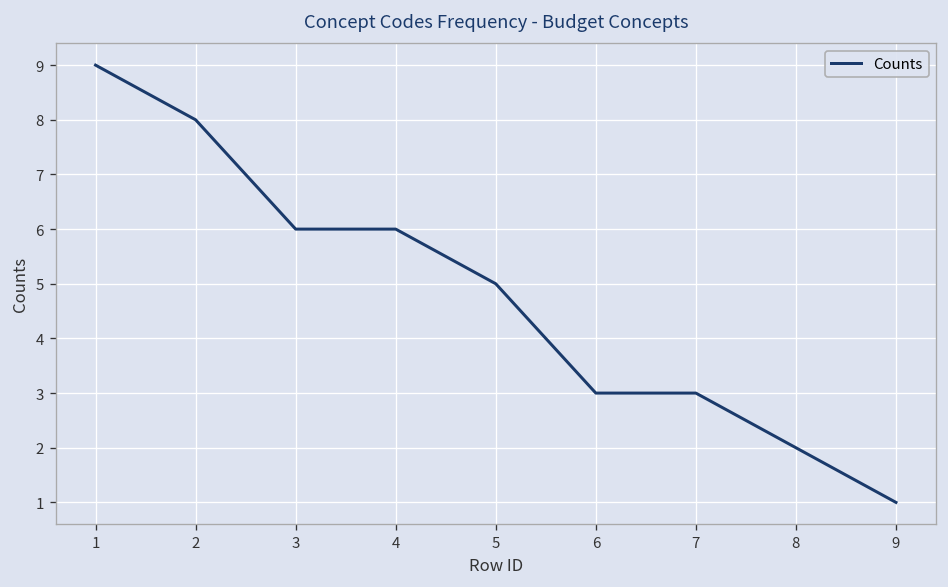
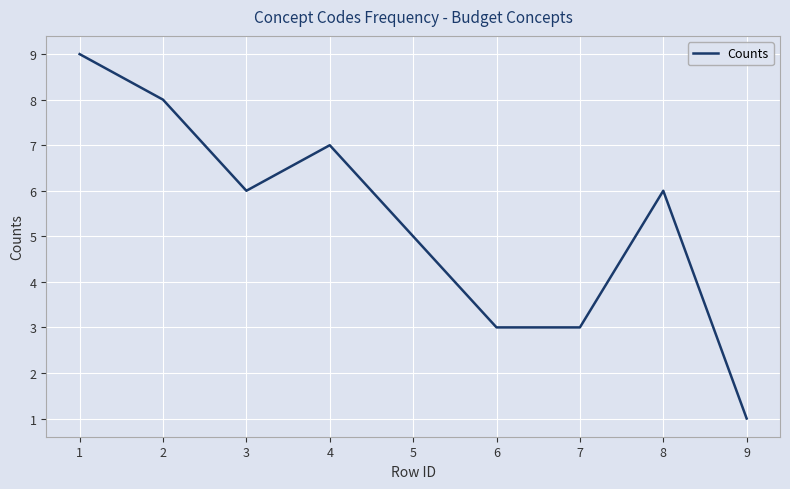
  {
    "1": 9,
    "2": 8,
    "3": 6,
-   "4": 6,
+   "4": 7,
    "5": 5,
    "6": 3,
    "7": 3,
-   "8": 2,
+   "8": 6,
    "9": 1
  }
